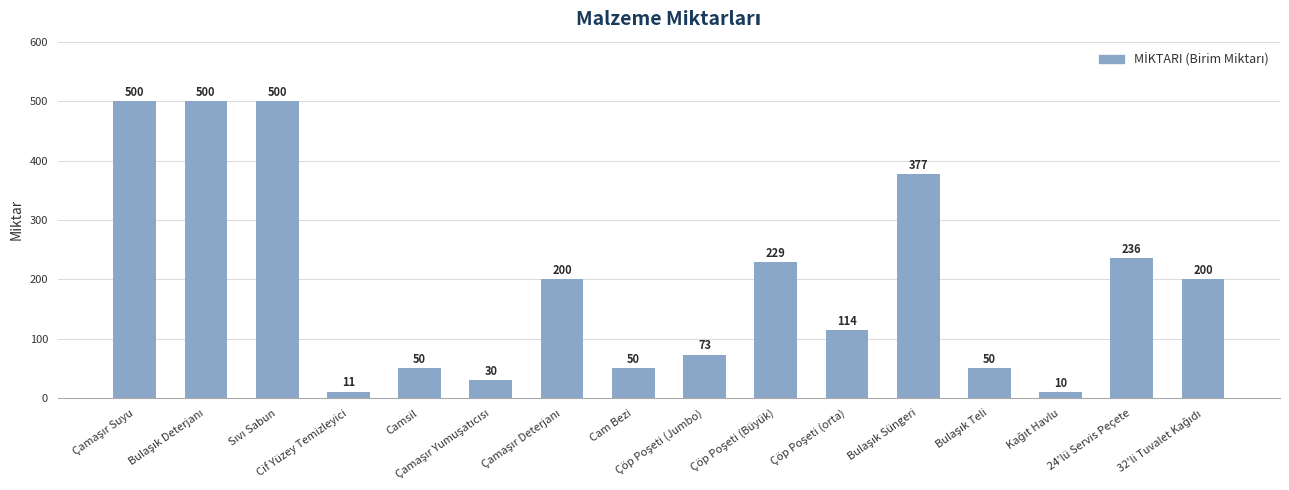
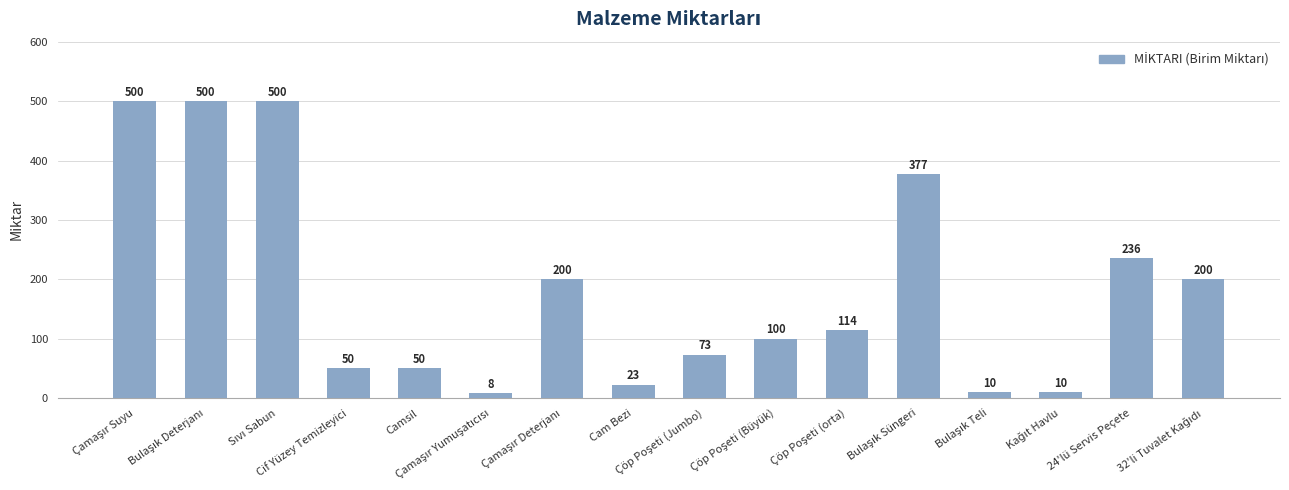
  {
    "Çamaşır Suyu": 500,
    "Bulaşık Deterjanı": 500,
    "Sıvı Sabun": 500,
-   "Cif Yüzey Temizleyici": 11,
+   "Cif Yüzey Temizleyici": 50,
    "Camsil": 50,
-   "Çamaşır Yumuşatıcısı": 30,
+   "Çamaşır Yumuşatıcısı": 8,
    "Çamaşır Deterjanı": 200,
-   "Cam Bezi": 50,
+   "Cam Bezi": 23,
    "Çöp Poşeti (Jumbo)": 73,
-   "Çöp Poşeti (Büyük)": 229,
+   "Çöp Poşeti (Büyük)": 100,
    "Çöp Poşeti (orta)": 114,
    "Bulaşık Süngeri": 377,
-   "Bulaşık Teli": 50,
+   "Bulaşık Teli": 10,
    "Kağıt Havlu": 10,
    "24'lü Servis Peçete": 236,
    "32'li Tuvalet Kağıdı": 200
  }
